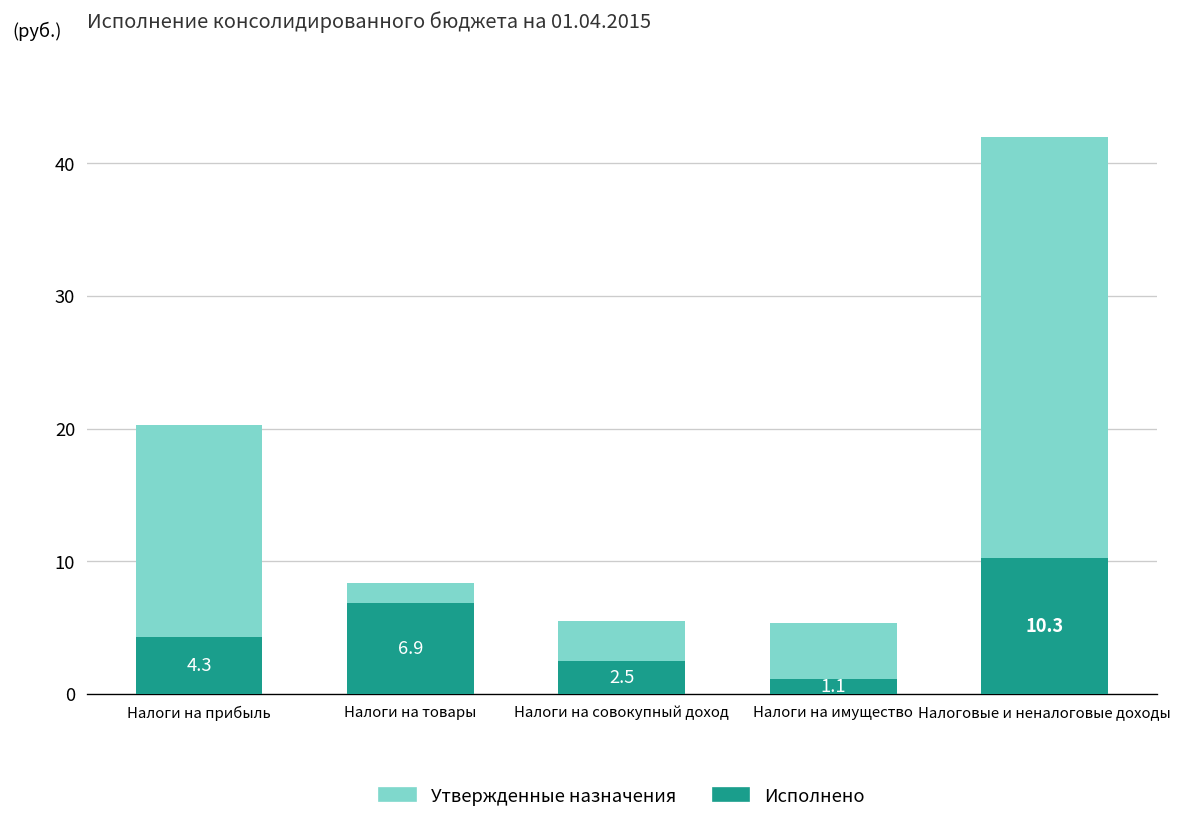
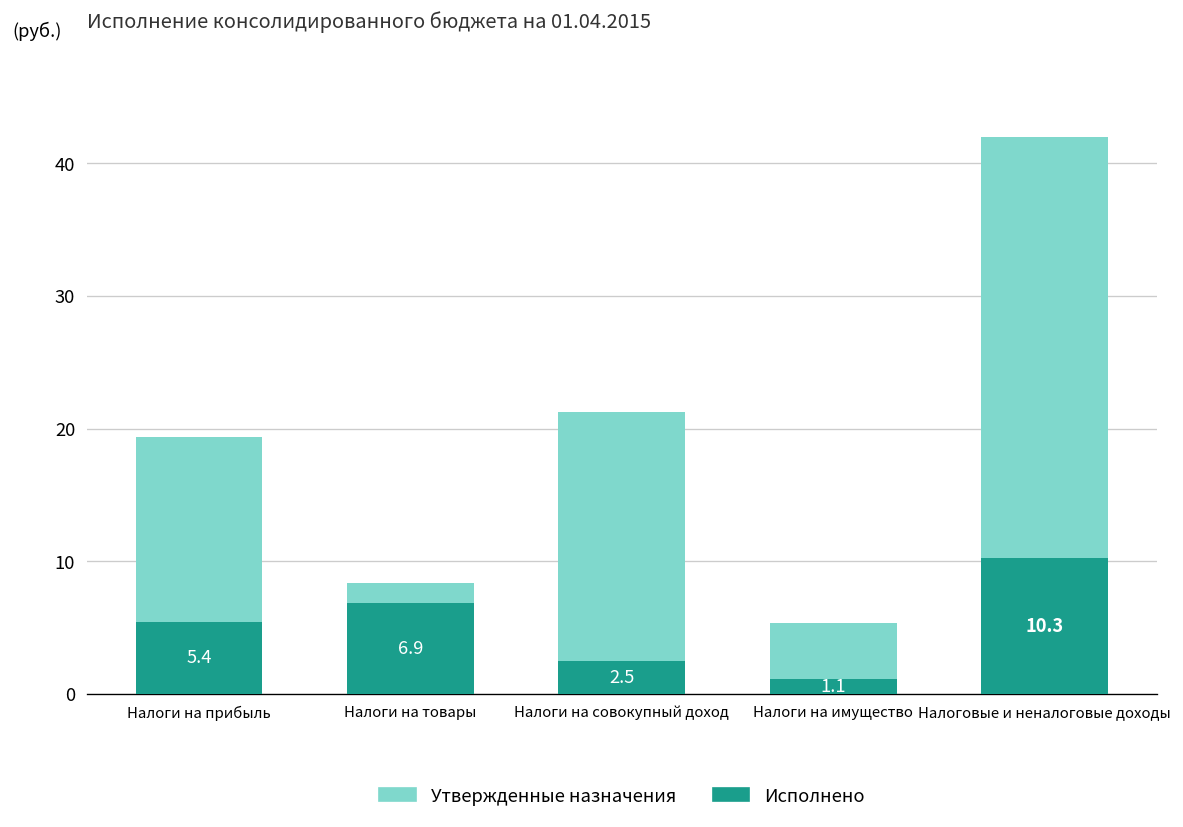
  {
    "Утвержденные назначения": {
-     "Налоги на прибыль": 20.3,
+     "Налоги на прибыль": 19.4,
      "Налоги на товары": 8.3,
-     "Налоги на совокупный доход": 5.5,
+     "Налоги на совокупный доход": 21.3,
      "Налоги на имущество": 5.3,
      "Налоговые и неналоговые доходы": 42.0
    },
    "Исполнено": {
-     "Налоги на прибыль": 4.3
+     "Налоги на прибыль": 5.4
    }
  }
